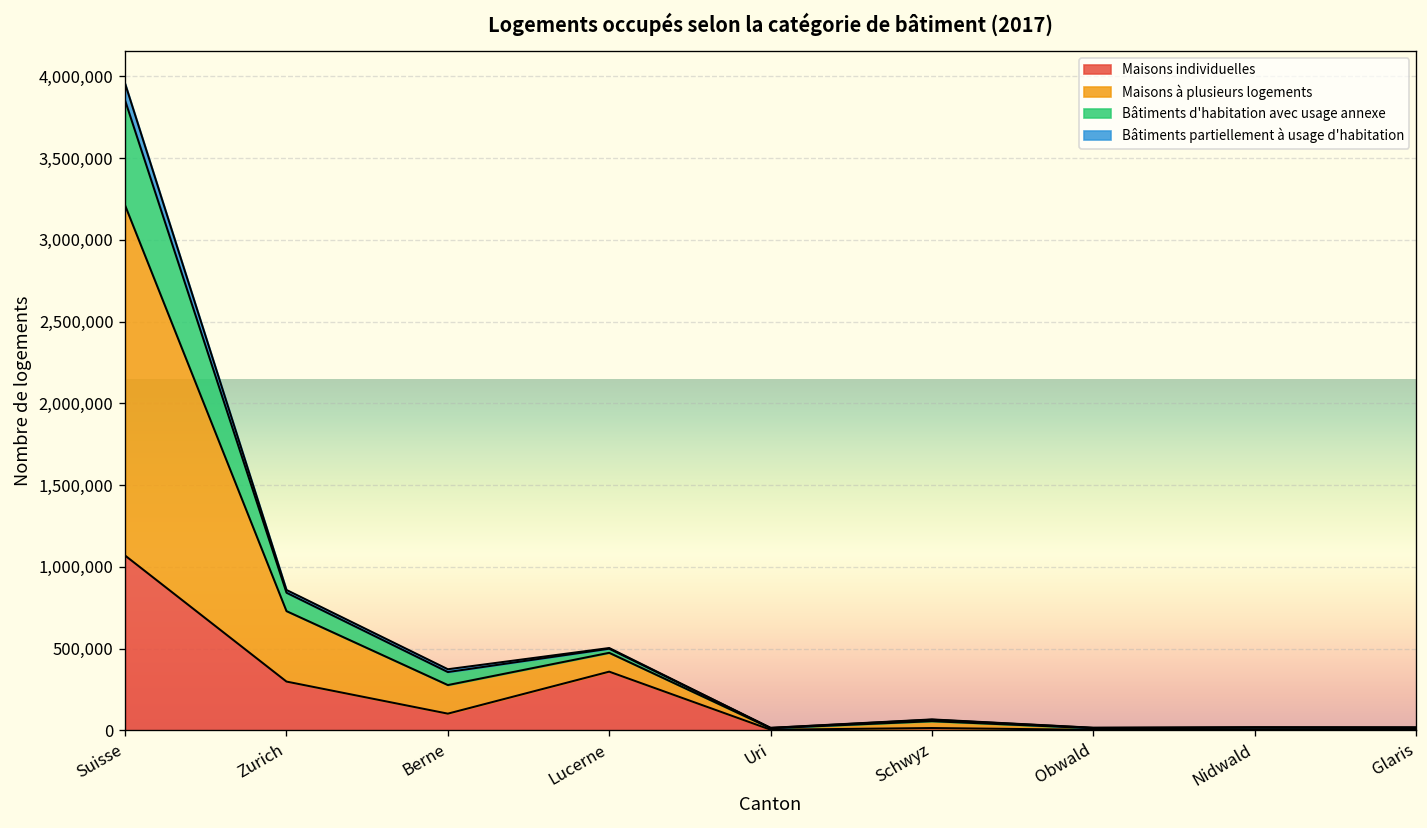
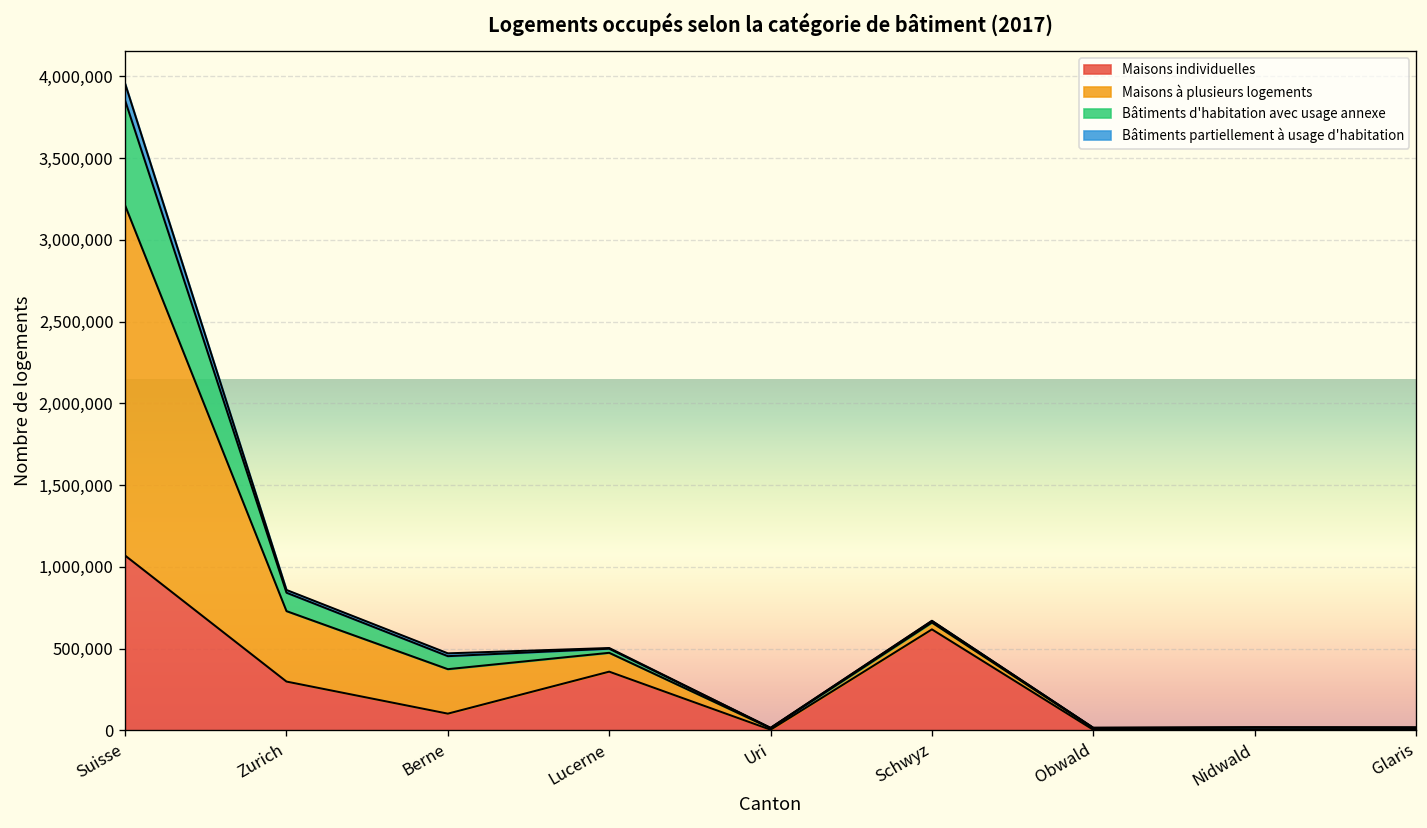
  {
    "Maisons individuelles": {
      "Suisse": "1,070,000",
      "Zurich": "300,000",
      "Berne": "100,000",
      "Lucerne": "360,000",
-     "Schwyz": "10,000"
+     "Schwyz": "620,000"
    },
    "Maisons à plusieurs logements": {
      "Suisse": "2,140,000",
      "Zurich": "430,000",
-     "Berne": "170,000",
+     "Berne": "270,000",
      "Lucerne": "120,000"
    },
    "Bâtiments d'habitation avec usage annexe": {
      "Suisse": "640,000"
    },
    "Bâtiments partiellement à usage d'habitation": {
      "Suisse": "100,000"
    }
  }
